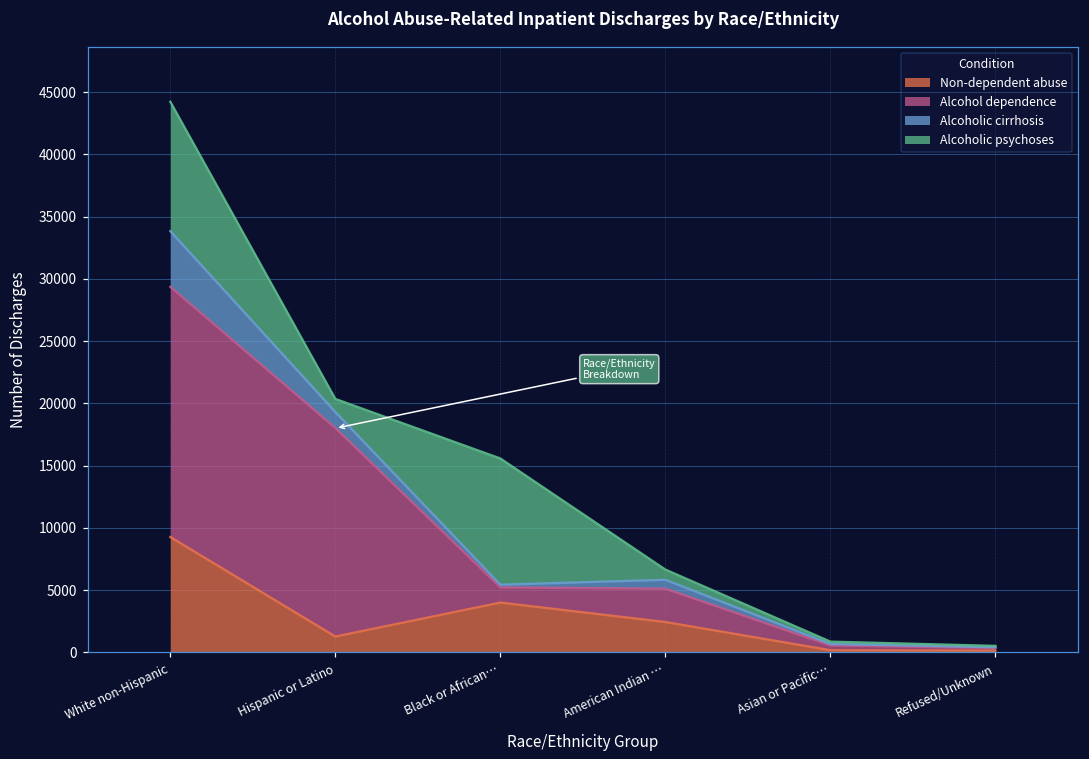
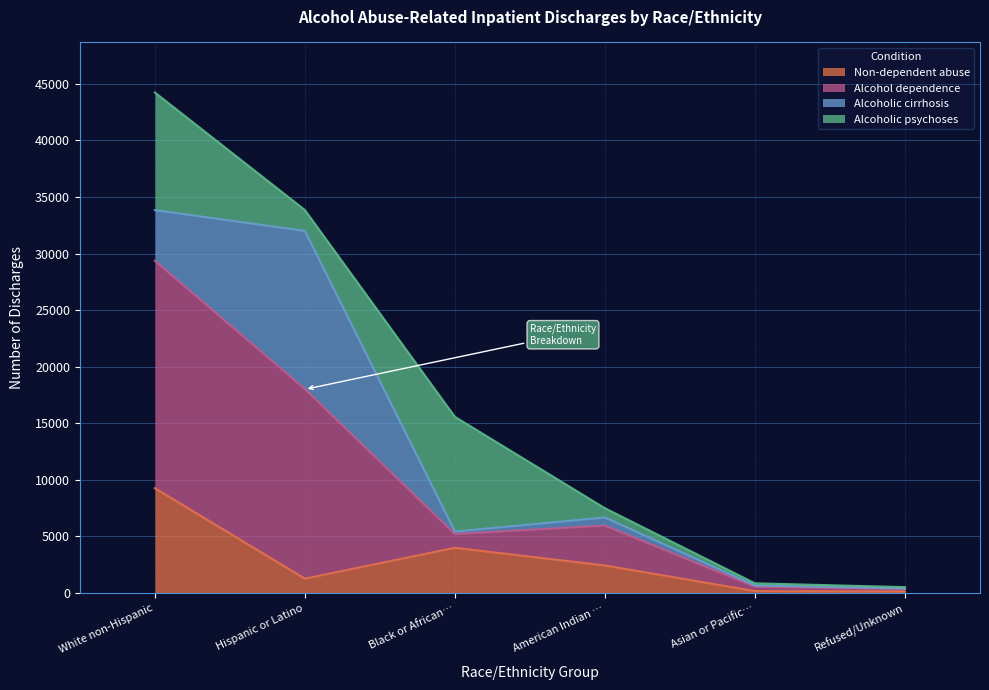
  {
    "Non-dependent abuse": {
      "White non-Hispanic": 9300,
      "Hispanic or Latino": 1300,
      "Black or African…": 4000,
      "American Indian …": 2400,
      "Asian or Pacific…": 200
    },
    "Alcohol dependence": {
      "White non-Hispanic": 20100,
      "Hispanic or Latino": 16800,
-     "American Indian …": 2700
+     "American Indian …": 3500
    },
    "Alcoholic cirrhosis": {
      "White non-Hispanic": 4500,
-     "Hispanic or Latino": 1300,
+     "Hispanic or Latino": 14000,
      "American Indian …": 700
    },
    "Alcoholic psychoses": {
      "White non-Hispanic": 10400,
-     "Hispanic or Latino": 1100,
+     "Hispanic or Latino": 1900,
      "Black or African…": 10100,
      "American Indian …": 800
    }
  }
